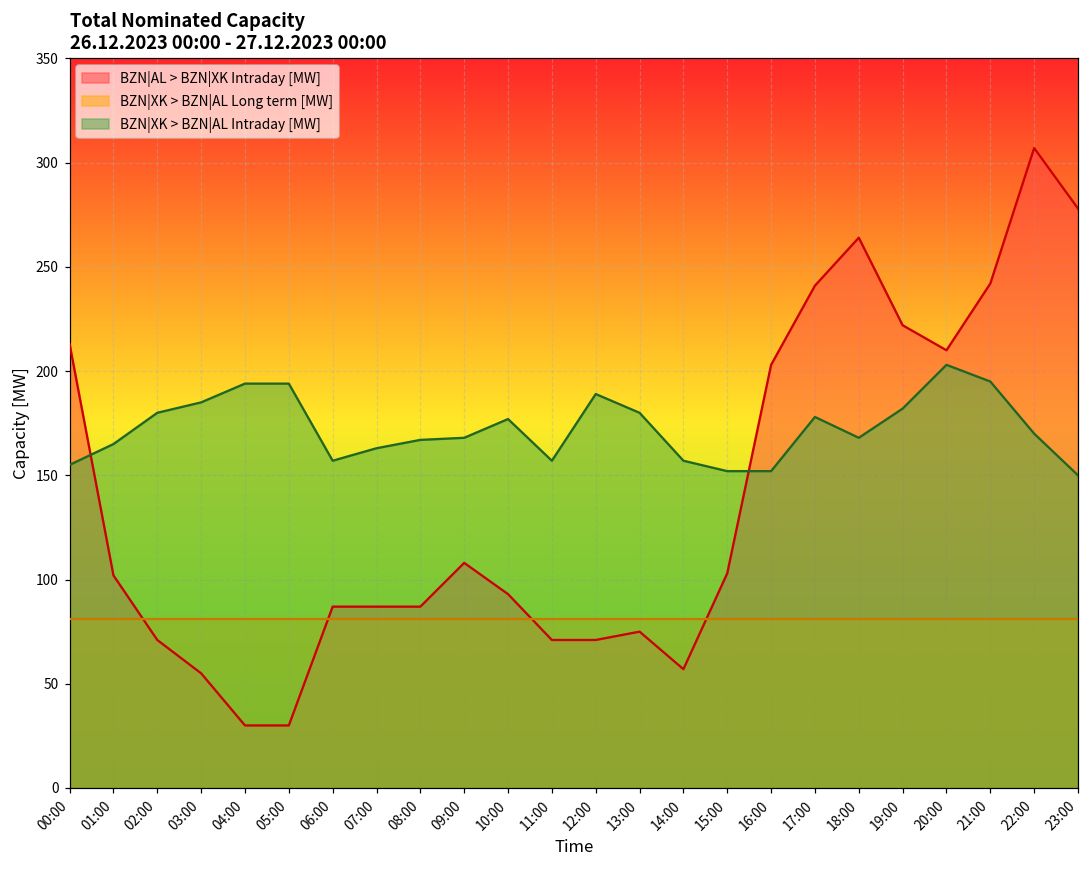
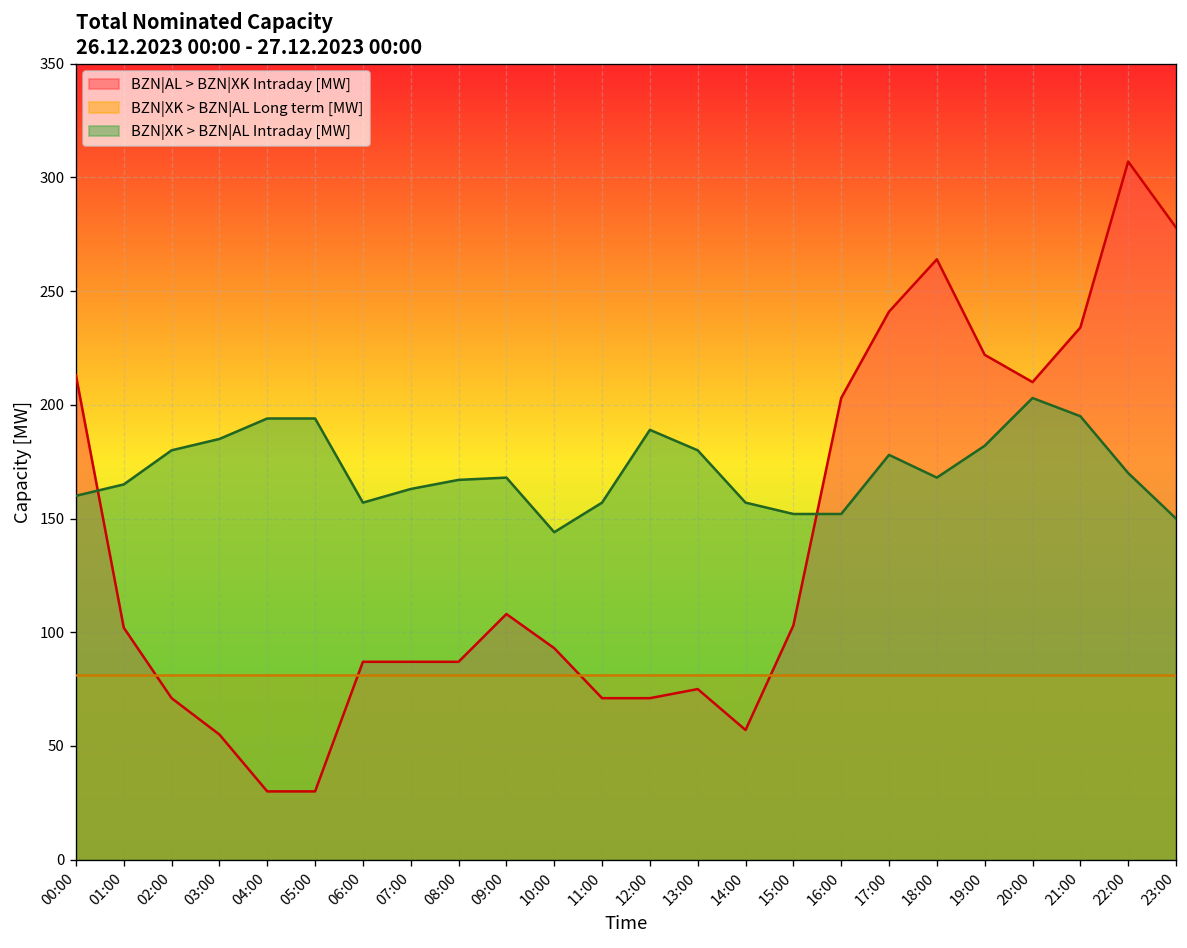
  {
    "BZN|AL > BZN|XK Intraday [MW]": {
      "00:00": 213,
      "01:00": 102,
      "02:00": 71,
      "03:00": 55,
      "04:00": 30,
      "05:00": 30,
      "06:00": 87,
      "07:00": 87,
      "08:00": 87,
      "09:00": 108,
      "10:00": 93,
      "11:00": 71,
      "12:00": 71,
      "13:00": 75,
      "14:00": 57,
      "15:00": 103,
      "16:00": 203,
      "17:00": 241,
      "18:00": 264,
      "19:00": 222,
      "20:00": 210,
-     "21:00": 242,
+     "21:00": 234,
      "22:00": 307,
      "23:00": 278
    },
    "BZN|XK > BZN|AL Long term [MW]": {
      "00:00": 81,
      "01:00": 81,
      "02:00": 81,
      "03:00": 81,
      "04:00": 81,
      "05:00": 81,
      "06:00": 81,
      "07:00": 81,
      "08:00": 81,
      "09:00": 81,
      "10:00": 81,
      "11:00": 81,
      "12:00": 81,
      "13:00": 81,
      "14:00": 81,
      "15:00": 81,
      "16:00": 81,
      "17:00": 81,
      "18:00": 81,
      "19:00": 81,
      "20:00": 81,
      "21:00": 81,
      "22:00": 81,
      "23:00": 81
    },
    "BZN|XK > BZN|AL Intraday [MW]": {
-     "00:00": 155,
+     "00:00": 160,
      "01:00": 165,
      "02:00": 180,
      "03:00": 185,
      "04:00": 194,
      "05:00": 194,
      "06:00": 157,
      "07:00": 163,
      "08:00": 167,
      "09:00": 168,
-     "10:00": 177,
+     "10:00": 144,
      "11:00": 157,
      "12:00": 189,
      "13:00": 180,
      "14:00": 157,
      "15:00": 152,
      "16:00": 152,
      "17:00": 178,
      "18:00": 168,
      "19:00": 182,
      "20:00": 203,
      "21:00": 195,
      "22:00": 170,
      "23:00": 150
    }
  }
